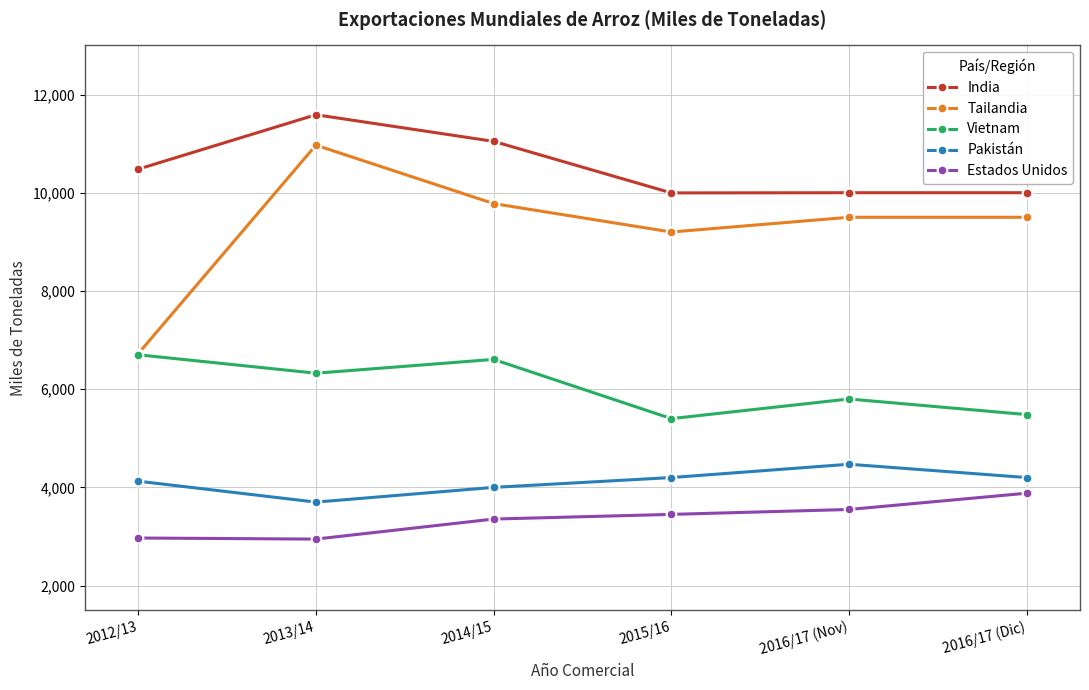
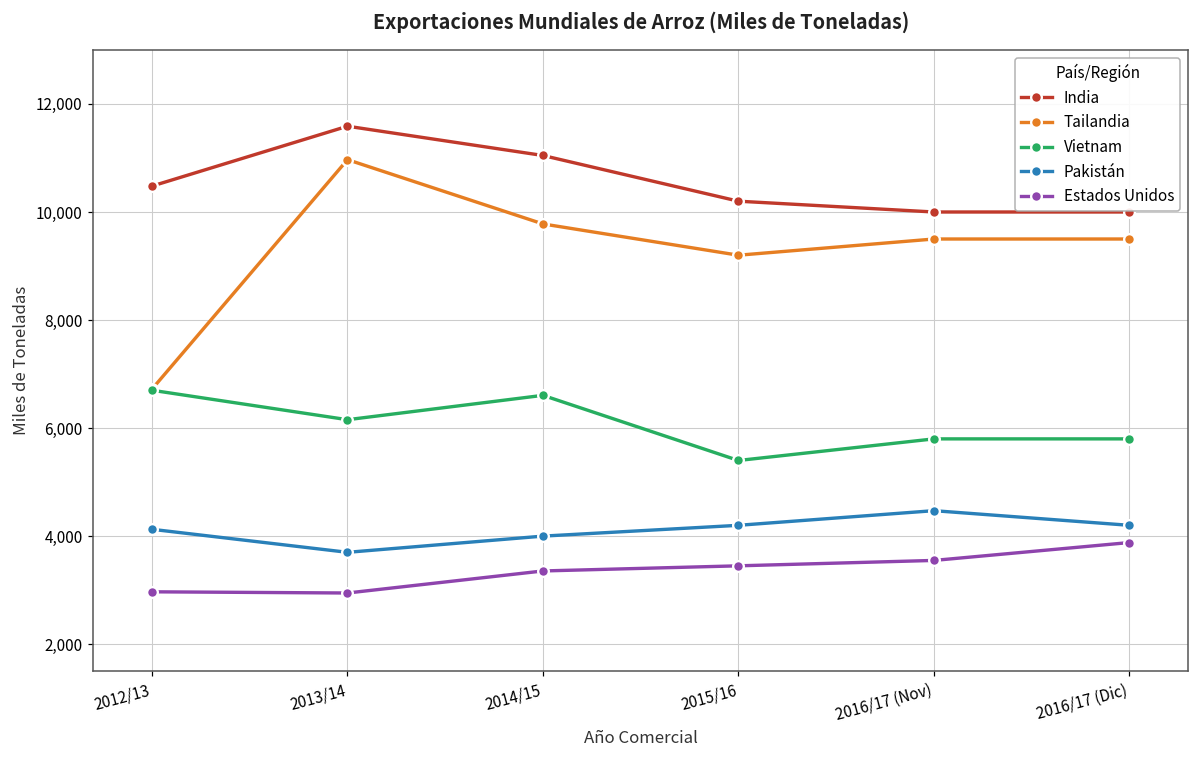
  {
    "India": {
      "2012/13": "10,500",
      "2013/14": "11,600",
      "2014/15": "11,000",
-     "2015/16": "10,000",
+     "2015/16": "10,200",
      "2016/17 (Nov)": "10,000",
      "2016/17 (Dic)": "10,000"
    },
    "Tailandia": {
      "2013/14": "11,000",
      "2014/15": "9,800",
      "2015/16": "9,200",
      "2016/17 (Nov)": "9,500",
      "2016/17 (Dic)": "9,500"
    },
    "Vietnam": {
-     "2013/14": "6,300",
+     "2013/14": "6,200",
      "2014/15": "6,600",
      "2015/16": "5,400",
      "2016/17 (Nov)": "5,800",
-     "2016/17 (Dic)": "5,500"
+     "2016/17 (Dic)": "5,800"
    },
    "Pakistán": {
      "2012/13": "4,100",
      "2013/14": "3,700",
      "2014/15": "4,000",
      "2015/16": "4,200",
      "2016/17 (Nov)": "4,500",
      "2016/17 (Dic)": "4,200"
    },
    "Estados Unidos": {
      "2012/13": "3,000",
      "2013/14": "2,900",
      "2014/15": "3,400",
      "2015/16": "3,500",
      "2016/17 (Nov)": "3,600",
      "2016/17 (Dic)": "3,900"
    }
  }
